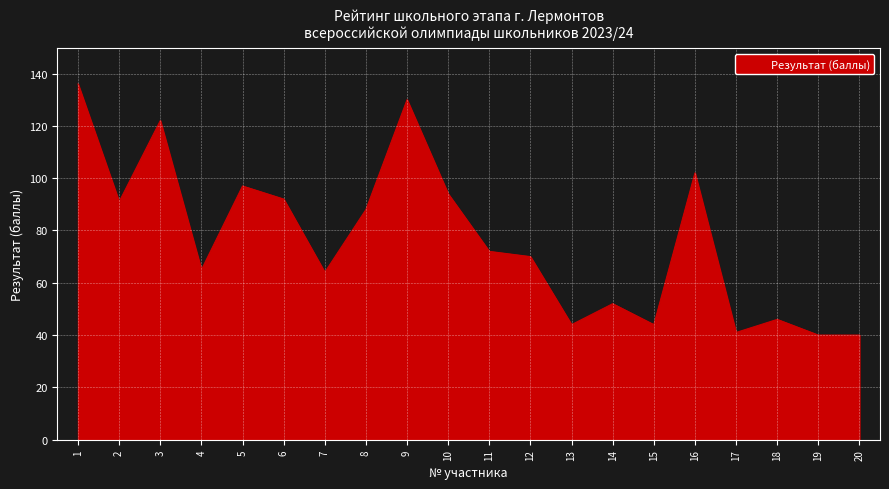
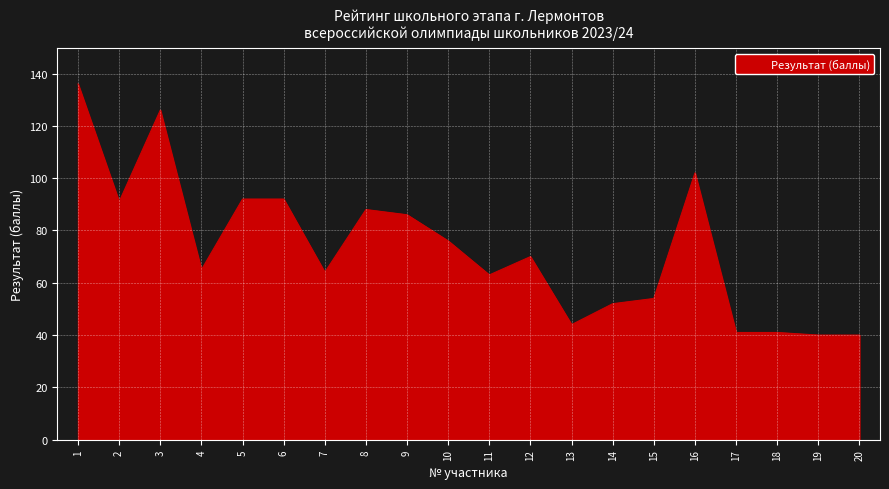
  {
    "1": 136,
    "2": 91,
-   "3": 122,
+   "3": 126,
    "4": 65,
-   "5": 97,
+   "5": 92,
    "6": 92,
    "7": 64,
    "8": 88,
-   "9": 130,
-   "10": 94,
-   "11": 72,
+   "9": 86,
+   "10": 76,
+   "11": 63,
    "12": 70,
    "13": 44,
    "14": 52,
-   "15": 44,
+   "15": 54,
    "16": 102,
    "17": 41,
-   "18": 46,
+   "18": 41,
    "19": 40,
    "20": 40
  }
